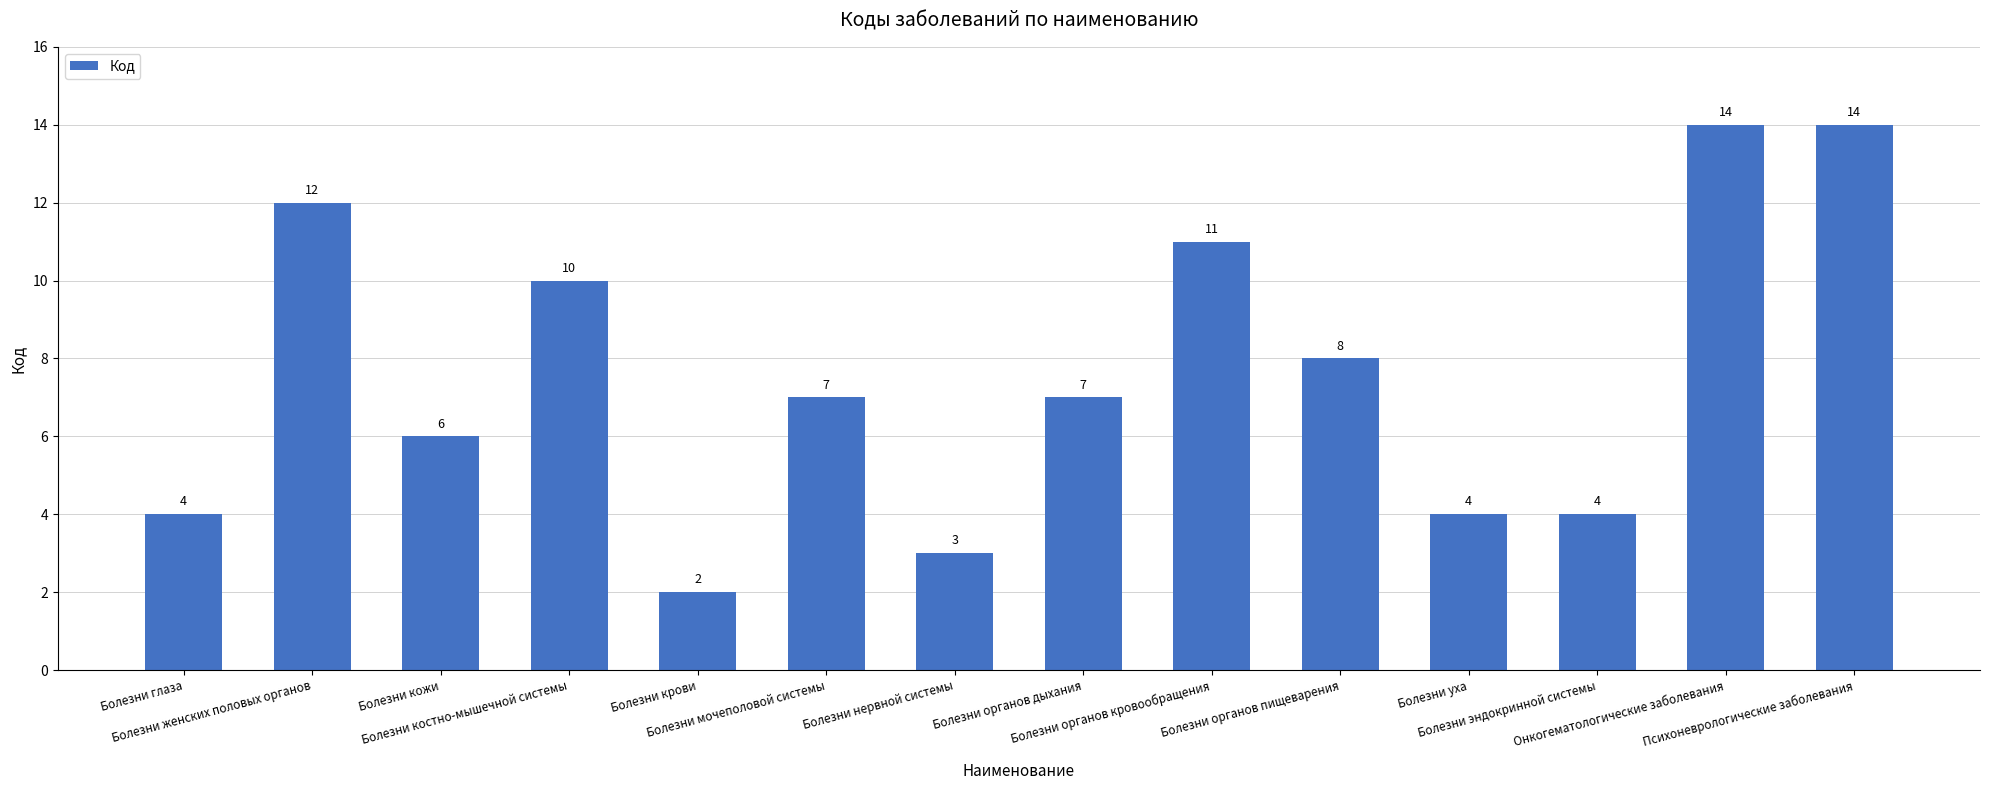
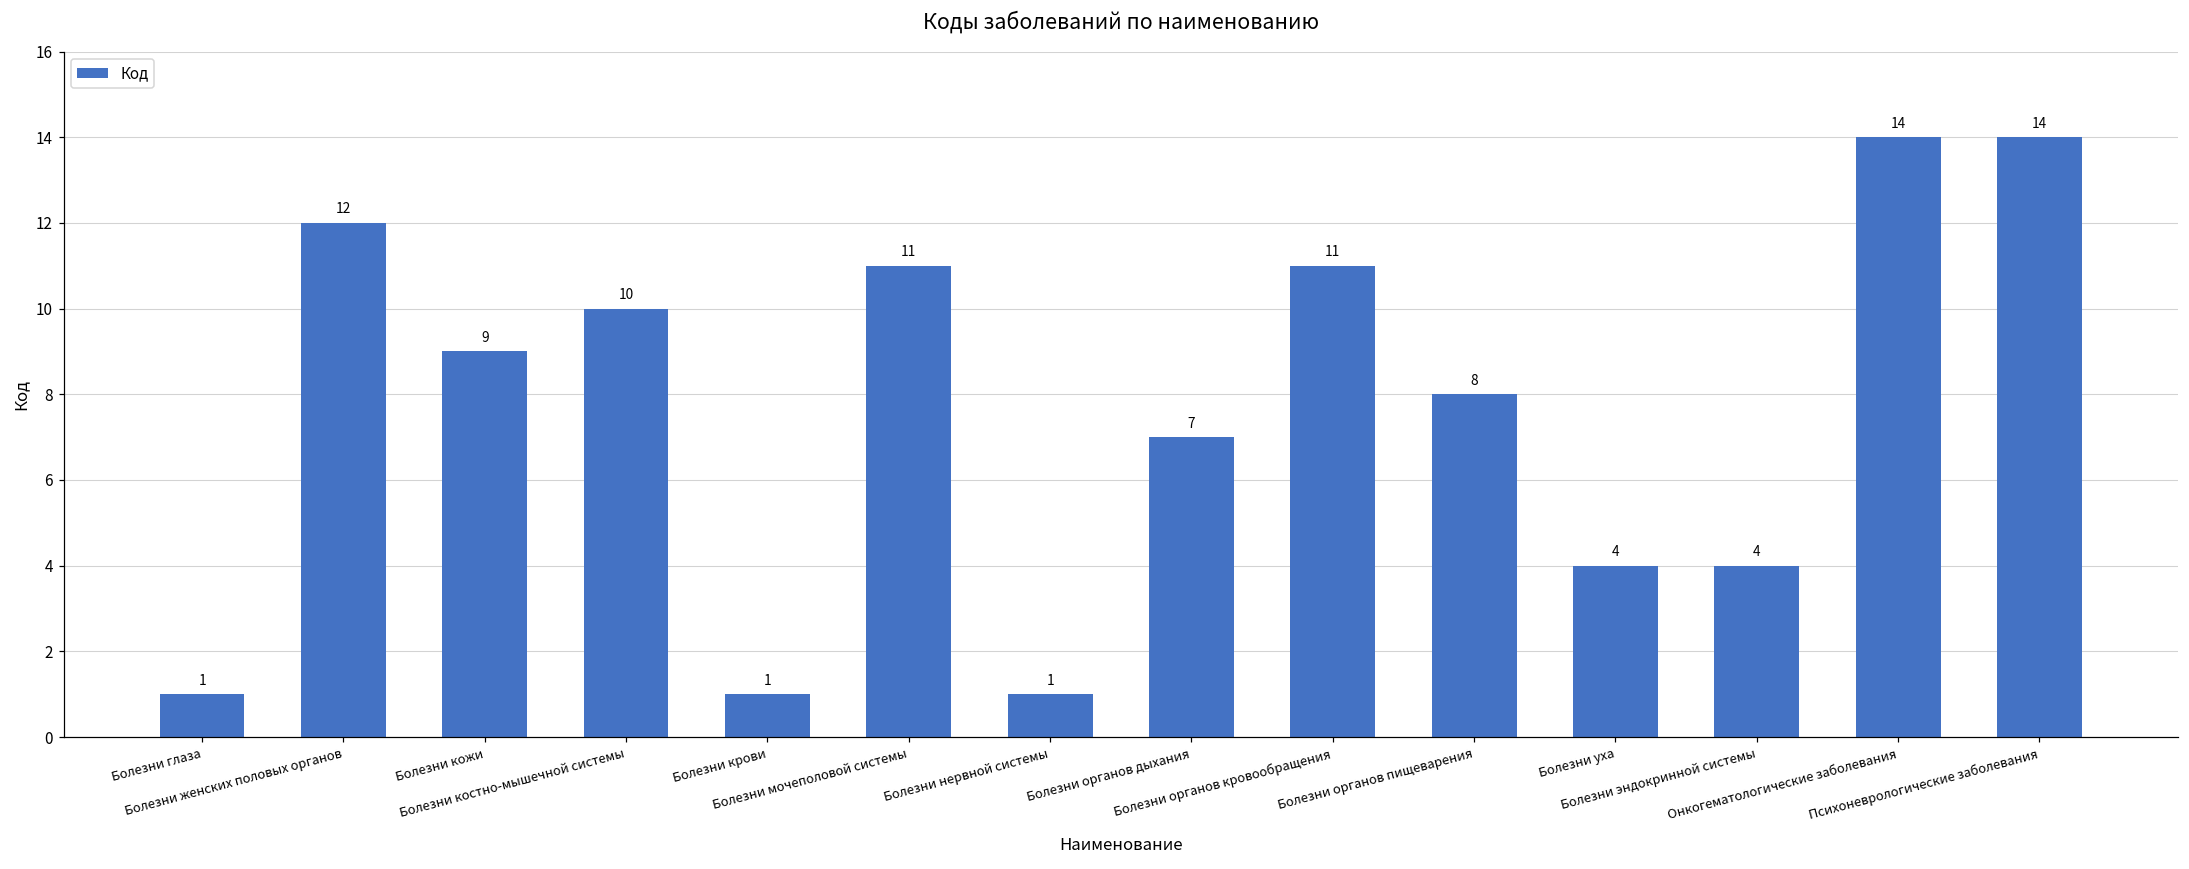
  {
-   "Болезни глаза": 4,
+   "Болезни глаза": 1,
    "Болезни женских половых органов": 12,
-   "Болезни кожи": 6,
+   "Болезни кожи": 9,
    "Болезни костно-мышечной системы": 10,
-   "Болезни крови": 2,
-   "Болезни мочеполовой системы": 7,
-   "Болезни нервной системы": 3,
+   "Болезни крови": 1,
+   "Болезни мочеполовой системы": 11,
+   "Болезни нервной системы": 1,
    "Болезни органов дыхания": 7,
    "Болезни органов кровообращения": 11,
    "Болезни органов пищеварения": 8,
    "Болезни уха": 4,
    "Болезни эндокринной системы": 4,
    "Онкогематологические заболевания": 14,
    "Психоневрологические заболевания": 14
  }
